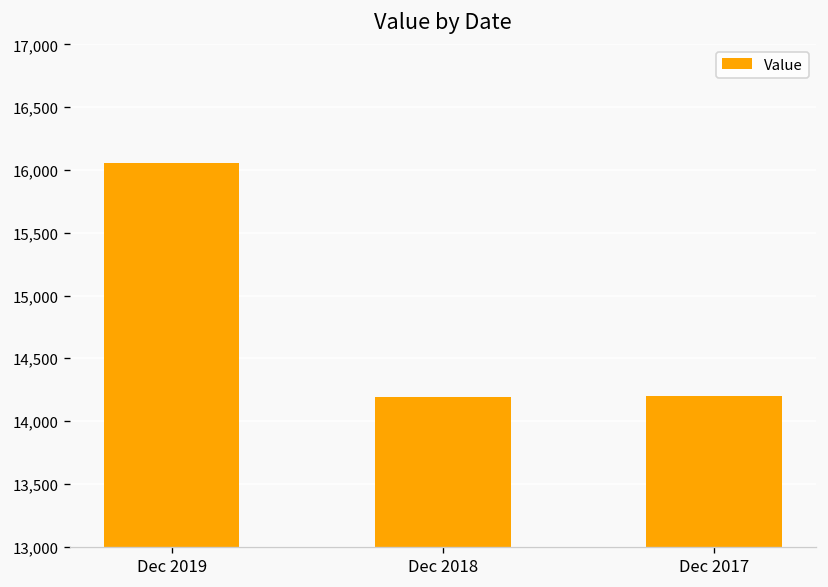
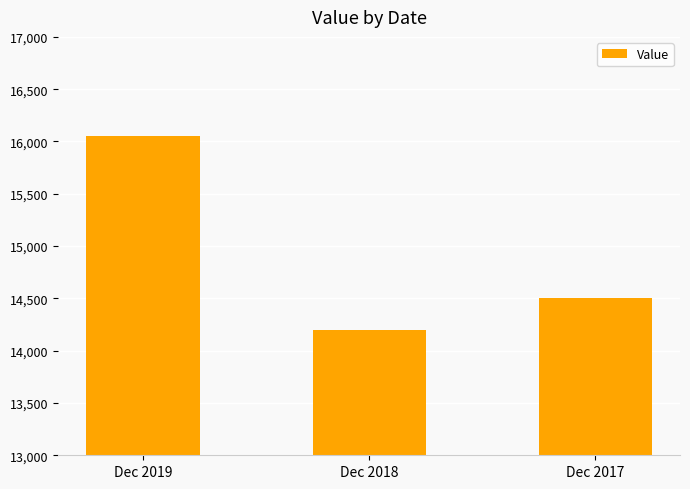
  {
    "Dec 2019": "16,060",
    "Dec 2018": "14,190",
-   "Dec 2017": "14,200"
+   "Dec 2017": "14,500"
  }
